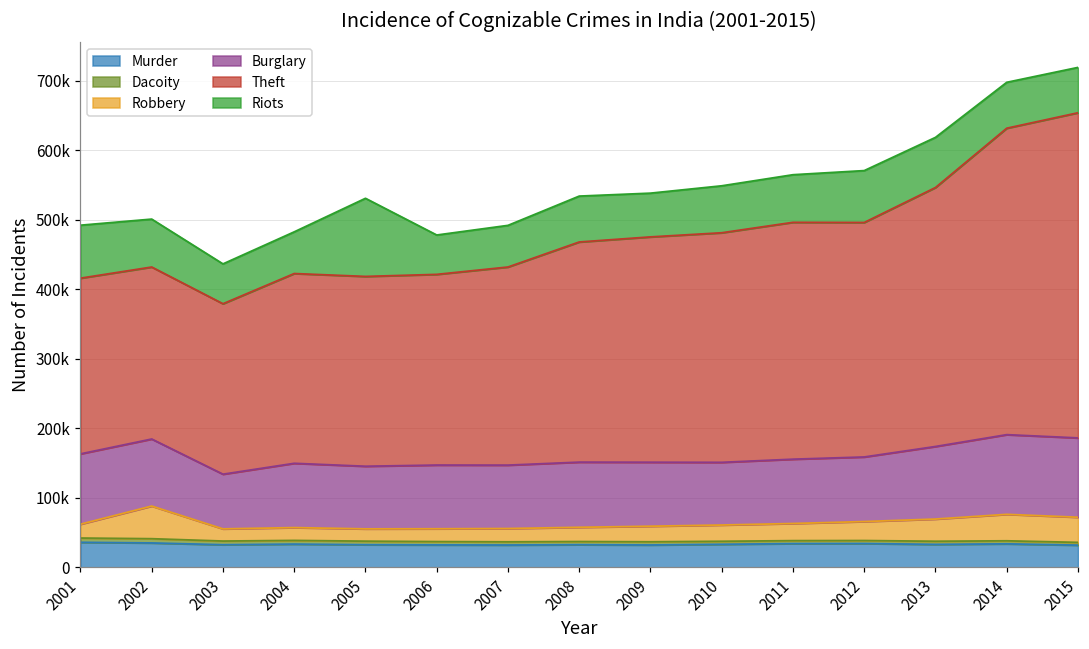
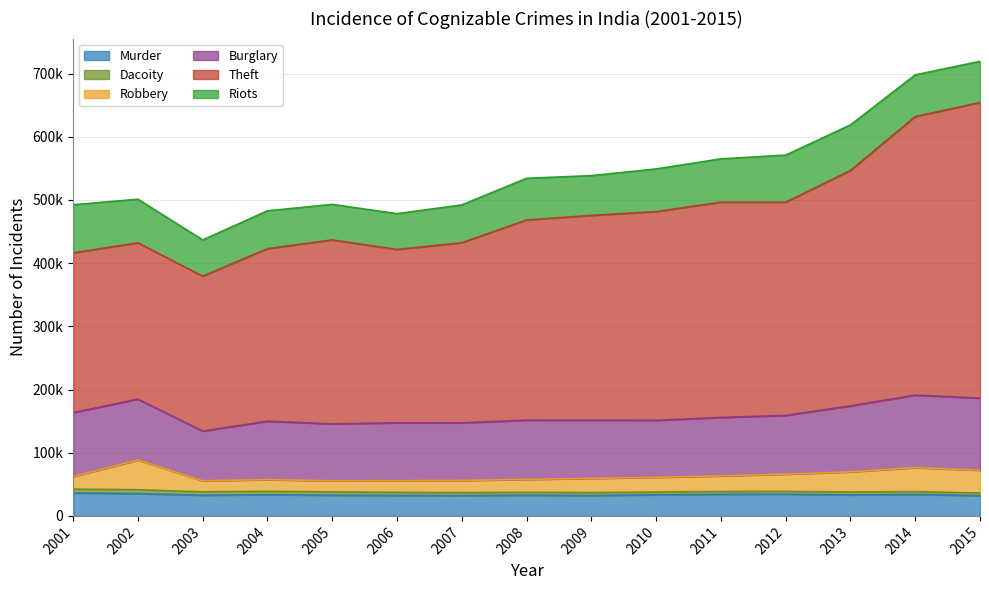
  {
    "Murder": {
      "2001": 40000,
      "2002": 40000,
      "2003": 30000,
      "2004": 30000,
      "2005": 30000,
      "2006": 30000,
      "2007": 30000,
      "2008": 30000,
      "2009": 30000,
      "2010": 30000,
      "2011": 30000,
      "2012": 30000,
      "2013": 30000,
      "2014": 30000
    },
    "Dacoity": {
      "2001": 10000,
      "2002": 10000,
      "2003": 10000,
      "2004": 10000,
      "2005": 10000,
      "2006": 0,
      "2007": 0,
      "2008": 0,
      "2009": 0,
      "2010": 0,
      "2011": 0,
      "2012": 0,
      "2013": 0,
      "2014": 0
    },
    "Robbery": {
      "2001": 20000,
      "2002": 50000,
      "2003": 20000,
      "2004": 20000,
      "2005": 20000,
      "2006": 20000,
      "2007": 20000,
      "2008": 20000,
      "2009": 20000,
      "2010": 20000,
      "2011": 20000,
      "2012": 30000,
      "2013": 30000,
      "2014": 40000,
      "2015": 40000
    },
    "Burglary": {
      "2001": 100000,
      "2002": 100000,
      "2003": 80000,
      "2004": 90000,
      "2005": 90000,
      "2006": 90000,
      "2007": 90000,
      "2008": 90000,
      "2009": 90000,
      "2010": 90000,
      "2011": 90000,
      "2012": 90000,
      "2013": 100000,
      "2014": 110000,
      "2015": 110000
    },
    "Theft": {
      "2001": 250000,
      "2002": 250000,
      "2003": 250000,
      "2004": 270000,
-     "2005": 270000,
+     "2005": 290000,
      "2006": 270000,
      "2007": 290000,
      "2008": 320000,
      "2009": 320000,
      "2010": 330000,
      "2011": 340000,
      "2012": 340000,
      "2013": 370000,
      "2014": 440000,
      "2015": 470000
    },
    "Riots": {
      "2001": 80000,
      "2002": 70000,
      "2003": 60000,
      "2004": 60000,
-     "2005": 110000,
+     "2005": 60000,
      "2006": 60000,
      "2007": 60000,
      "2008": 70000,
      "2009": 60000,
      "2010": 70000,
      "2011": 70000,
      "2012": 70000,
      "2013": 70000,
      "2014": 70000,
      "2015": 70000
    }
  }
